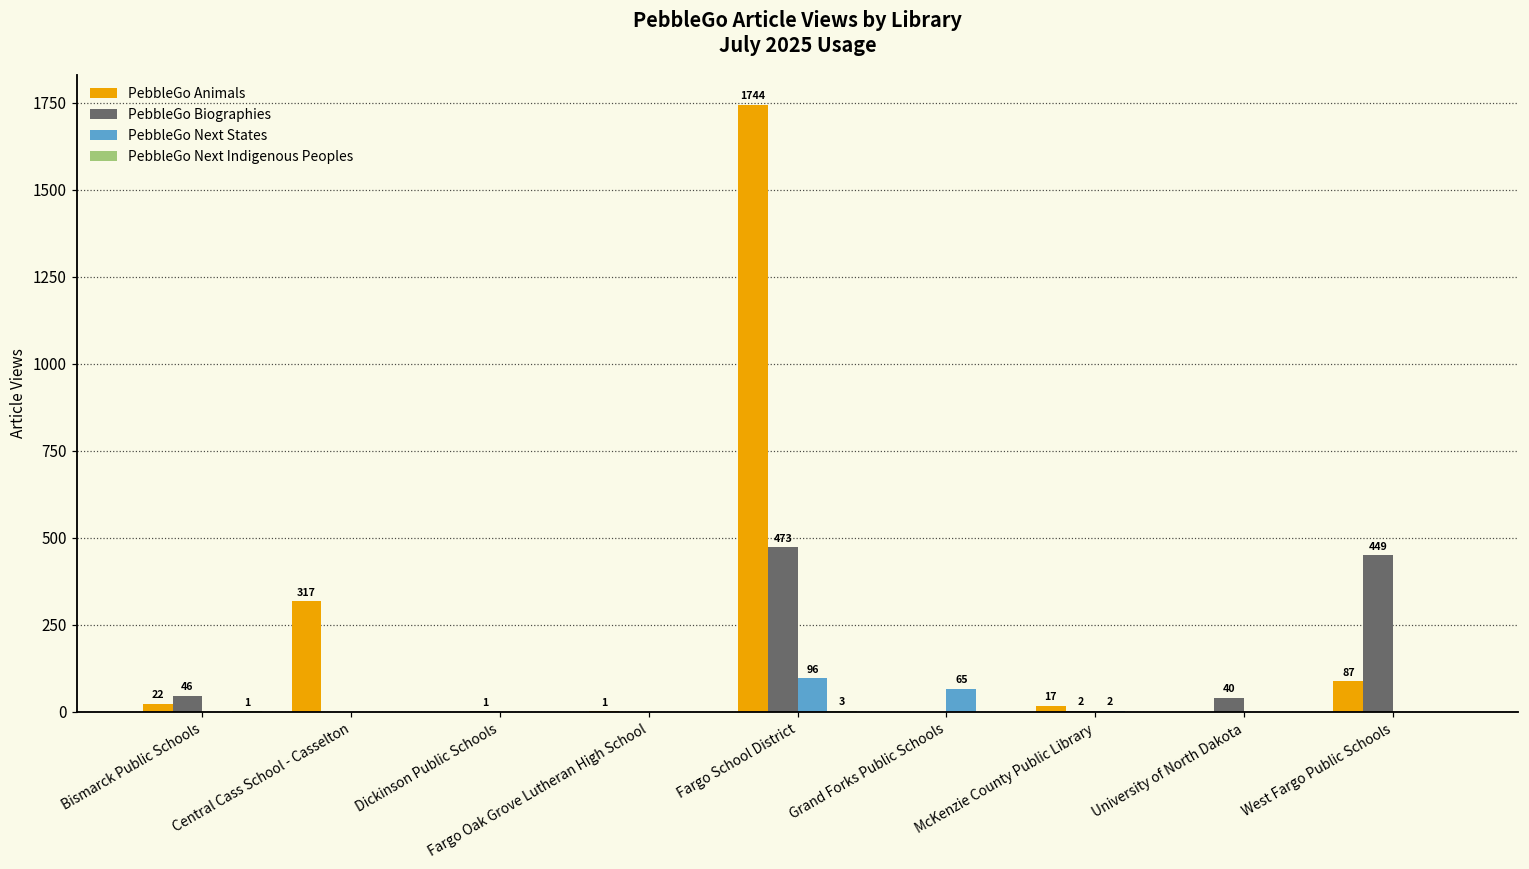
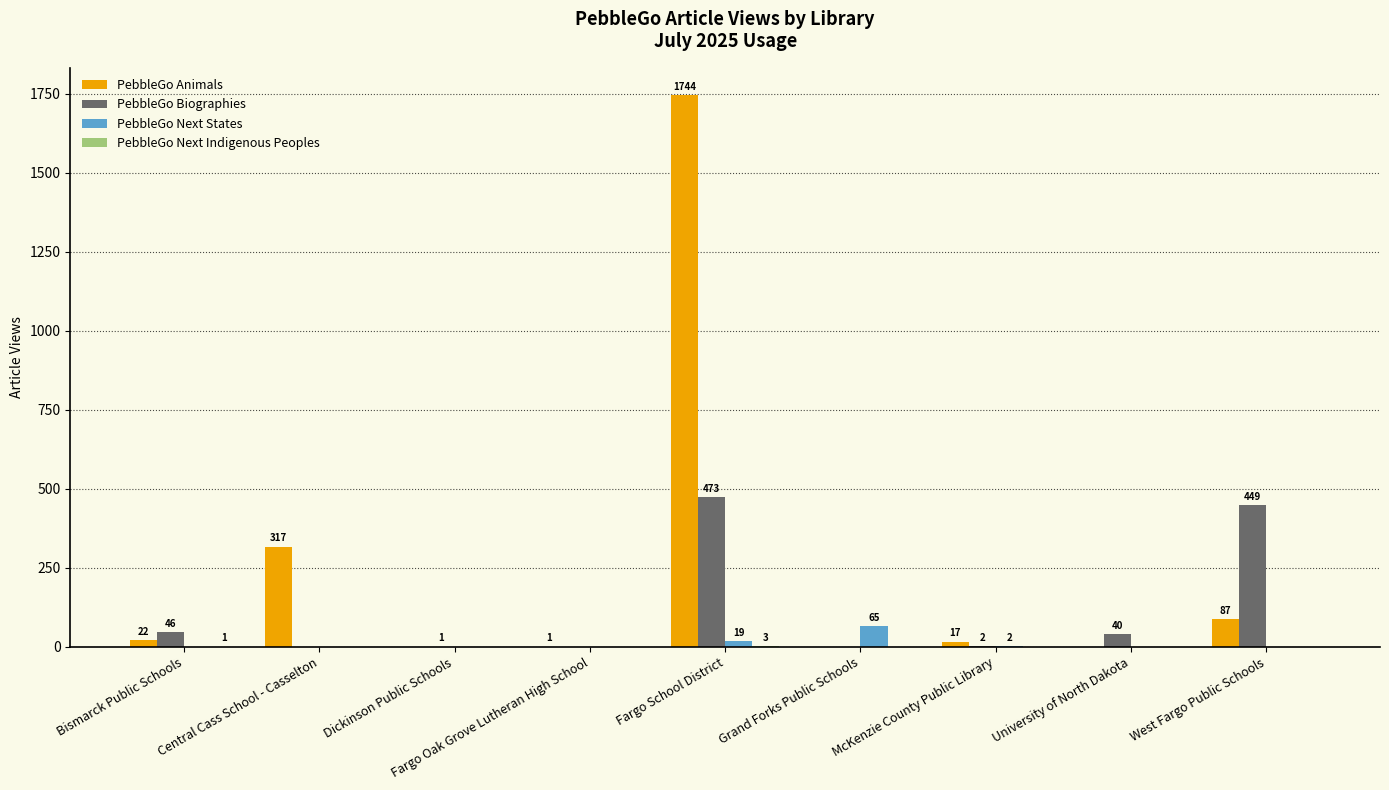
  {
    "PebbleGo Animals": {
      "Bismarck Public Schools": 22,
      "Central Cass School - Casselton": 317,
      "Fargo Oak Grove Lutheran High School": 1,
      "Fargo School District": 1744,
      "McKenzie County Public Library": 17,
      "West Fargo Public Schools": 87
    },
    "PebbleGo Biographies": {
      "Bismarck Public Schools": 46,
      "Dickinson Public Schools": 1,
      "Fargo School District": 473,
      "McKenzie County Public Library": 2,
      "University of North Dakota": 40,
      "West Fargo Public Schools": 449
    },
    "PebbleGo Next States": {
-     "Fargo School District": 96,
+     "Fargo School District": 19,
      "Grand Forks Public Schools": 65,
      "McKenzie County Public Library": 2
    },
    "PebbleGo Next Indigenous Peoples": {
      "Bismarck Public Schools": 1,
      "Fargo School District": 3
    }
  }
